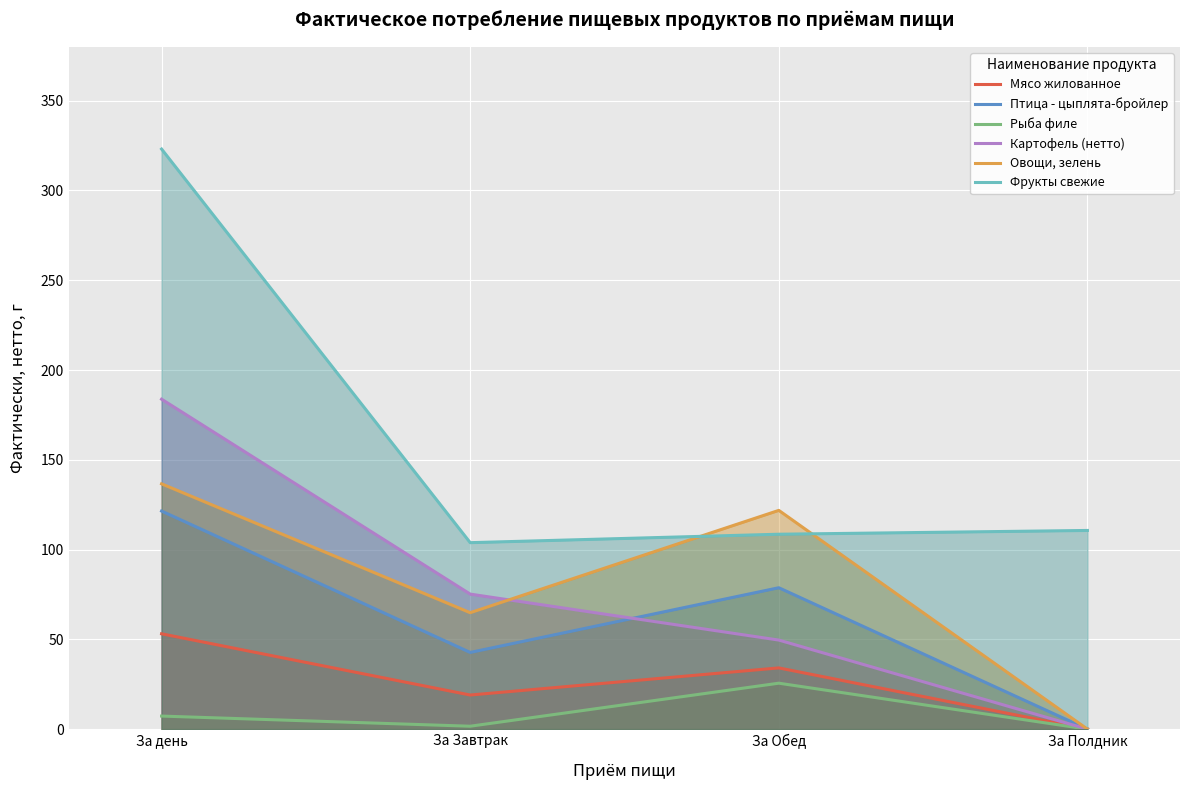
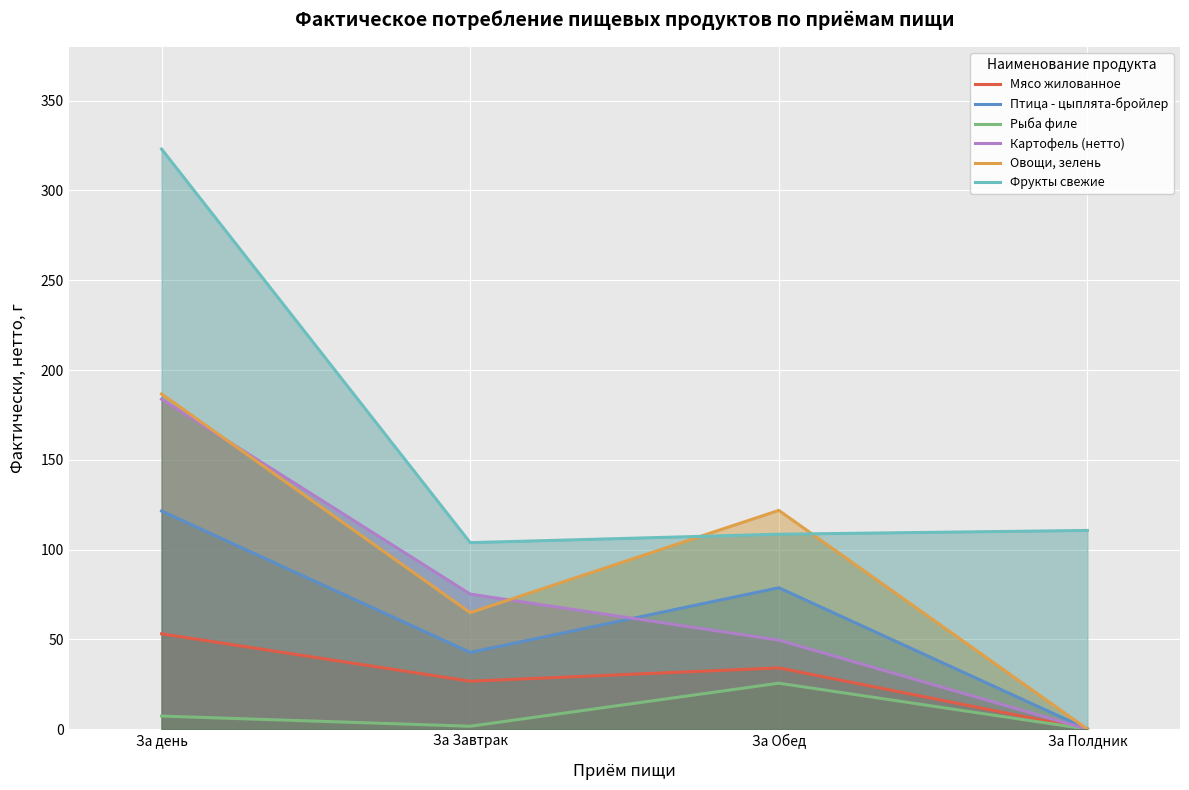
  {
    "Мясо жилованное": {
      "За день": 53,
-     "За Завтрак": 19,
+     "За Завтрак": 27,
      "За Обед": 34
    },
    "Рыба филе": {
      "За день": 7,
      "За Завтрак": 2,
      "За Обед": 26
    },
    "Картофель (нетто)": {
      "За день": 184,
      "За Завтрак": 75,
      "За Обед": 50
    },
    "Овощи, зелень": {
-     "За день": 137,
+     "За день": 187,
      "За Завтрак": 65,
      "За Обед": 122
    }
  }
